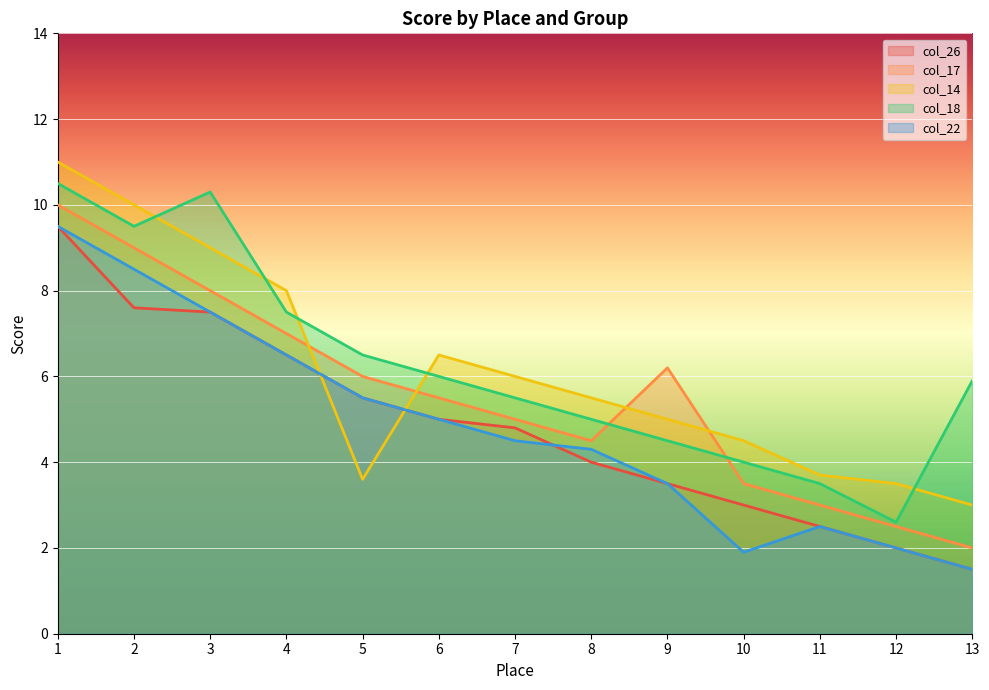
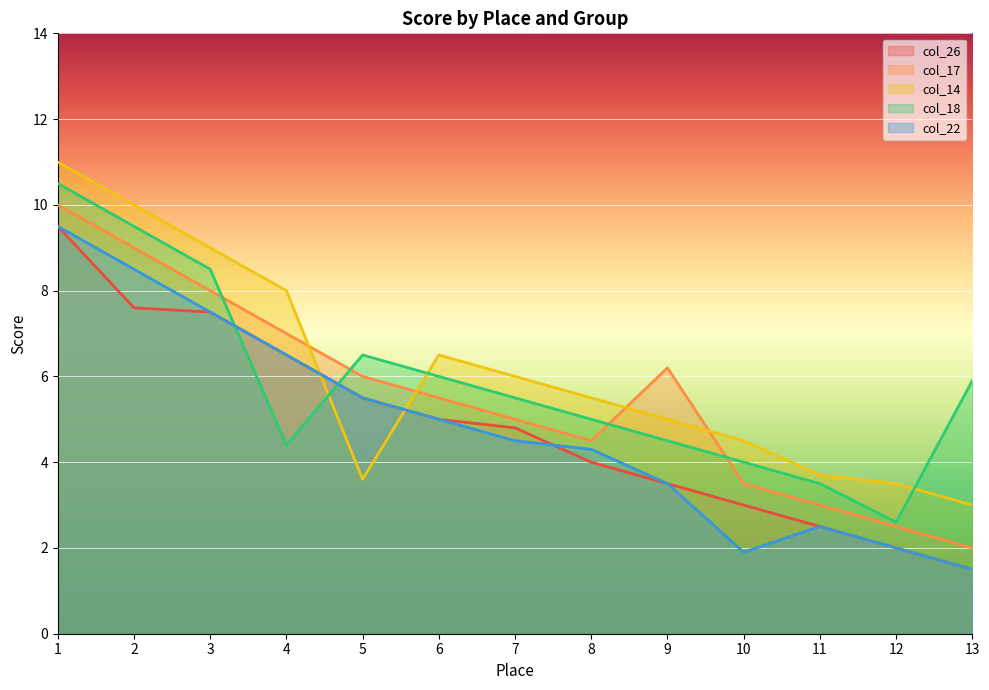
  {
    "col_18": {
      "1": 10.5,
      "2": 9.5,
-     "3": 10.3,
-     "4": 7.5,
+     "3": 8.5,
+     "4": 4.4,
      "5": 6.5,
      "6": 6.0,
      "7": 5.5,
      "8": 5.0,
      "9": 4.5,
      "10": 4.0,
      "11": 3.5,
      "12": 2.6,
      "13": 5.9
    },
    "col_22": {
      "2": 8.5,
      "7": 4.5,
      "8": 4.3,
      "10": 1.9
    }
  }
